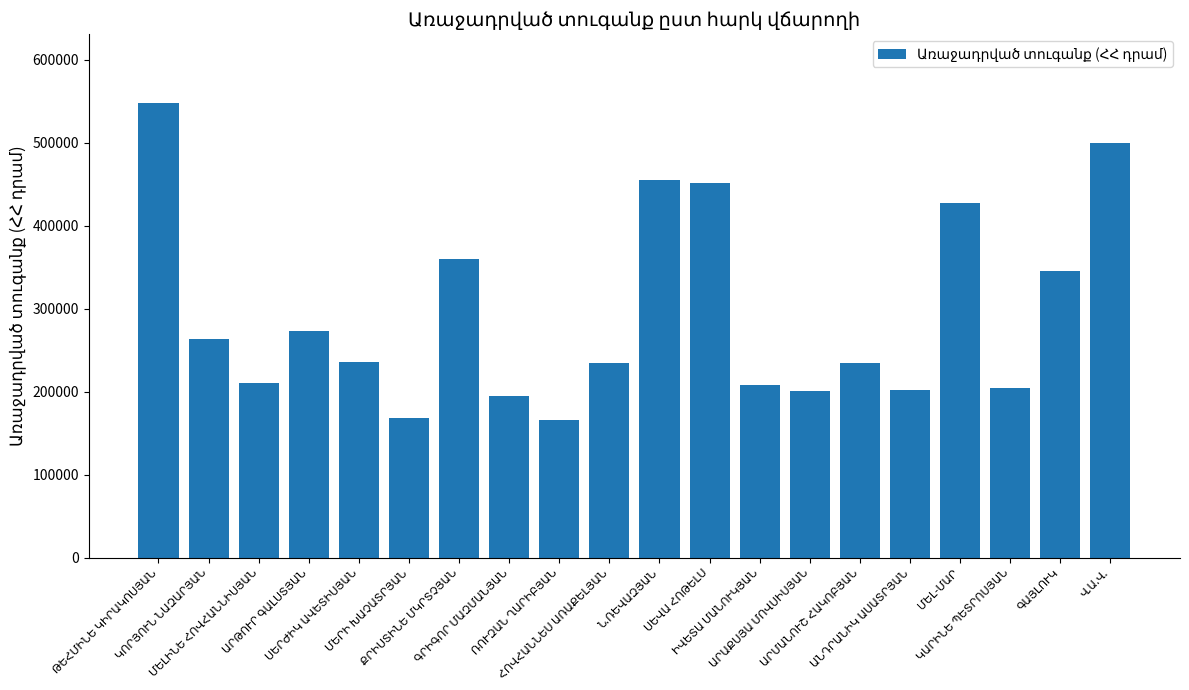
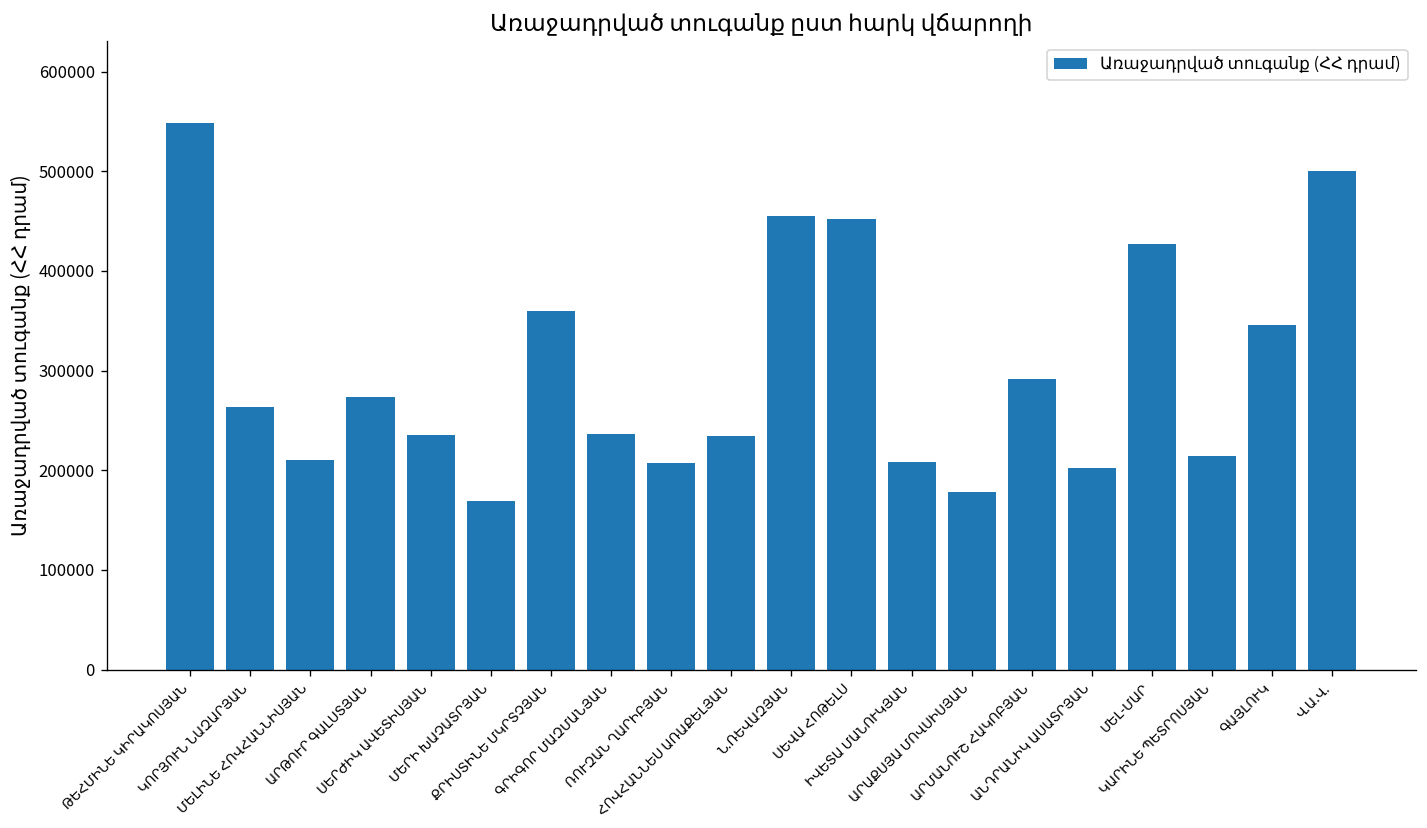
  {
    "ԹԵՀՄԻՆԵ ԿԻՐԱԿՈՍՅԱՆ": 550000,
    "ԿՈՐՅՈՒՆ ՆԱԶԱՐՅԱՆ": 260000,
    "ՄԵԼԻՆԵ ՀՈՎՀԱՆՆԻՍՅԱՆ": 210000,
    "ԱՐԹՈՒՐ ԳԱԼՍՏՅԱՆ": 270000,
    "ՍԵՐԺԻԿ ԱՎԵՏԻՍՅԱՆ": 240000,
    "ՄԵՐԻ ԽԱՉԱՏՐՅԱՆ": 170000,
    "ՔՐԻՍՏԻՆԵ ՄԿՐՏՉՅԱՆ": 360000,
-   "ԳՐԻԳՈՐ ՄԱԶՄԱՆՅԱՆ": 190000,
-   "ՌՈՒԶԱՆ ՂԱՐԻԲՅԱՆ": 170000,
+   "ԳՐԻԳՈՐ ՄԱԶՄԱՆՅԱՆ": 240000,
+   "ՌՈՒԶԱՆ ՂԱՐԻԲՅԱՆ": 210000,
    "ՀՈՎՀԱՆՆԵՍ ԱՌԱՔԵԼՅԱՆ": 230000,
    "Ն.ՌԵՎԱԶՅԱՆ": 460000,
    "ՍԵՎԱ ՀՈԹԵԼՍ": 450000,
    "ԻՎԵՏԱ ՄԱՆՈՒԿՅԱՆ": 210000,
-   "ԱՐԱՔՍՅԱ ՄՈՎՍԻՍՅԱՆ": 200000,
-   "ԱՐՄԱՆՈՒՇ ՀԱԿՈԲՅԱՆ": 230000,
+   "ԱՐԱՔՍՅԱ ՄՈՎՍԻՍՅԱՆ": 180000,
+   "ԱՐՄԱՆՈՒՇ ՀԱԿՈԲՅԱՆ": 290000,
    "ԱՆԴՐԱՆԻԿ ԱՍԱՏՐՅԱՆ": 200000,
    "ՄԵԼ-ՄԱՐ": 430000,
-   "ԿԱՐԻՆԵ ՊԵՏՐՈՍՅԱՆ": 200000,
+   "ԿԱՐԻՆԵ ՊԵՏՐՈՍՅԱՆ": 210000,
    "ԳԱՅԼՈՒԿ": 350000,
    "Վ.Ա.Վ.": 500000
  }
